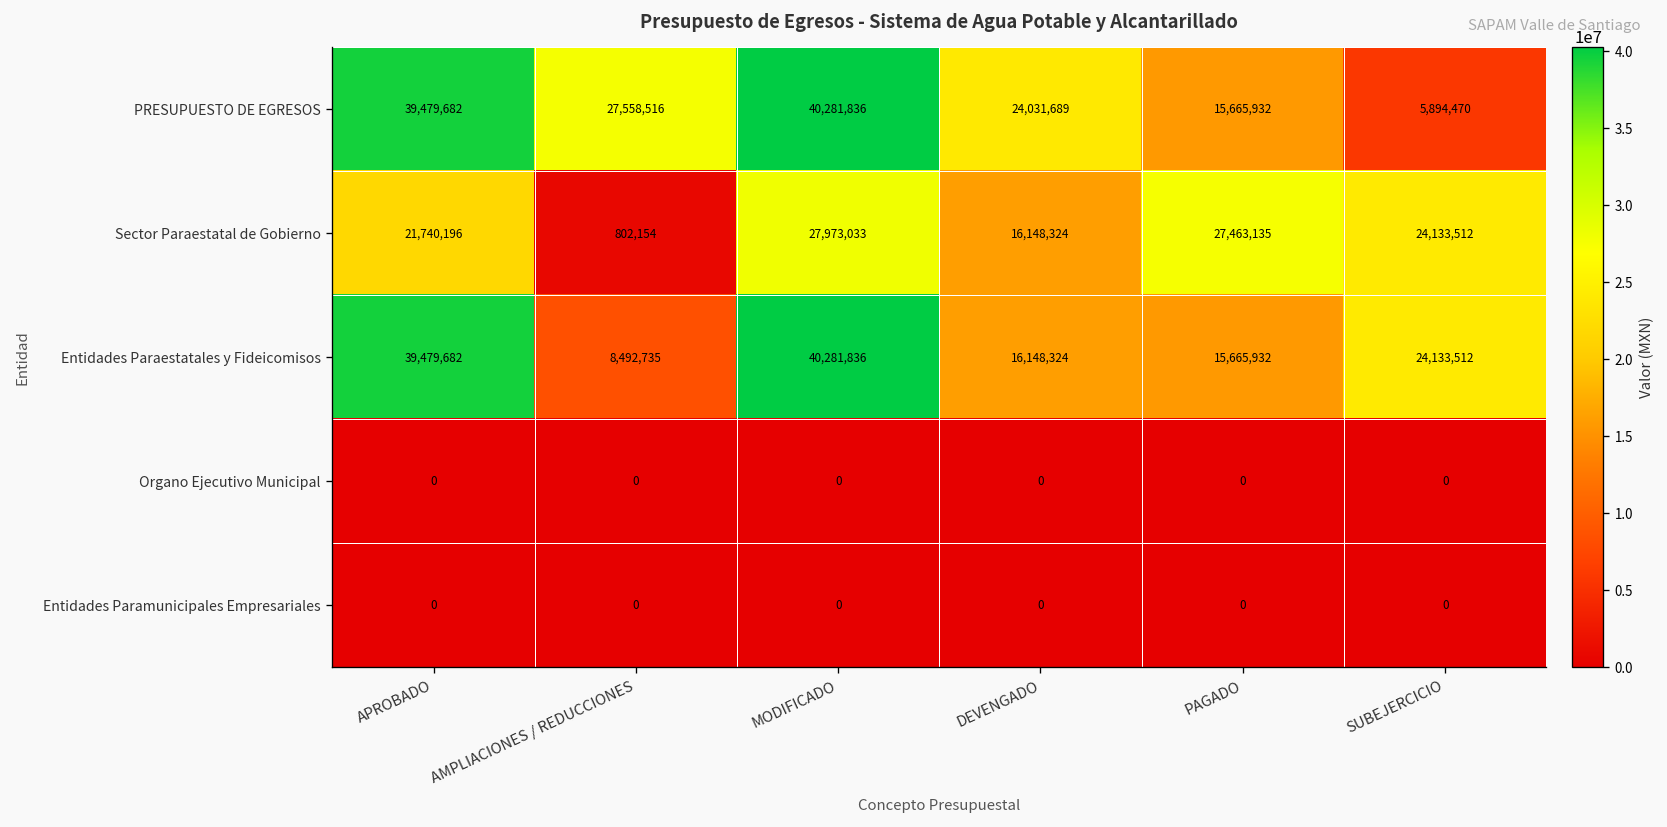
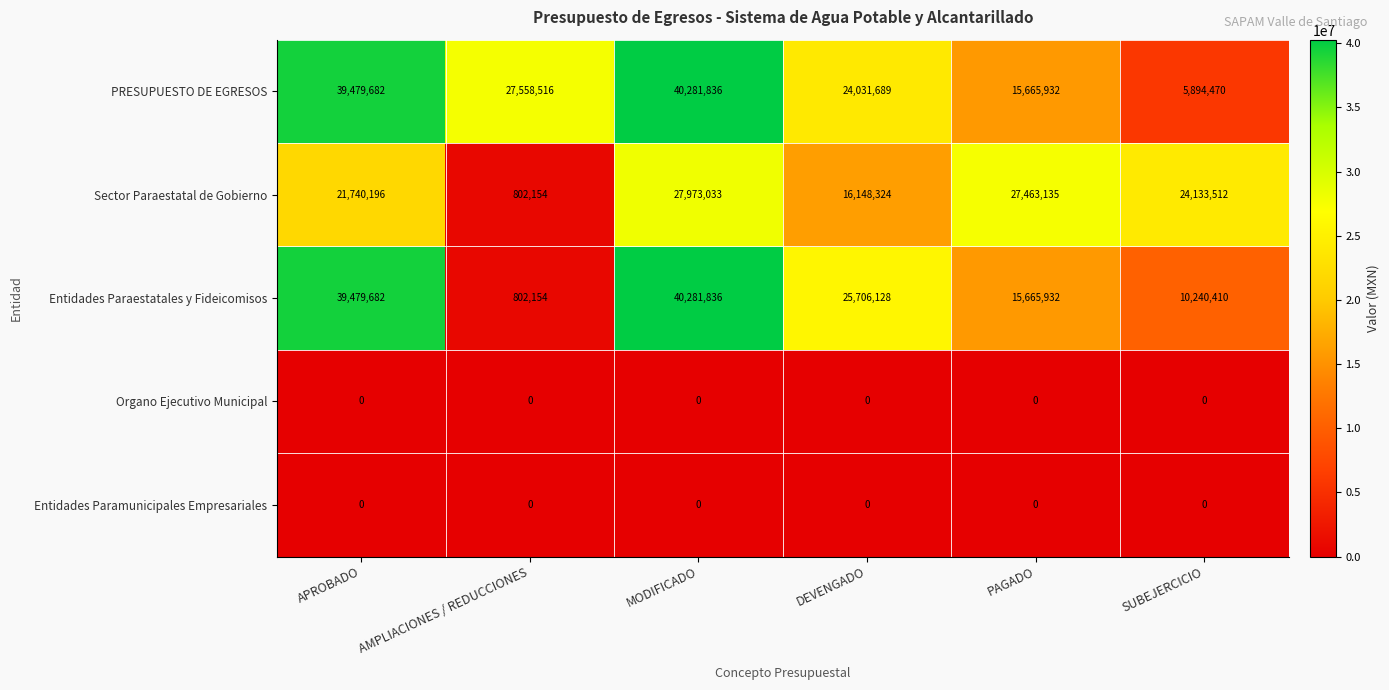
  {
    "PRESUPUESTO DE EGRESOS": {
      "APROBADO": "39,479,682",
      "AMPLIACIONES / REDUCCIONES": "27,558,516",
      "MODIFICADO": "40,281,836",
      "DEVENGADO": "24,031,689",
      "PAGADO": "15,665,932",
      "SUBEJERCICIO": "5,894,470"
    },
    "Sector Paraestatal de Gobierno": {
      "APROBADO": "21,740,196",
      "AMPLIACIONES / REDUCCIONES": "802,154",
      "MODIFICADO": "27,973,033",
      "DEVENGADO": "16,148,324",
      "PAGADO": "27,463,135",
      "SUBEJERCICIO": "24,133,512"
    },
    "Entidades Paraestatales y Fideicomisos": {
      "APROBADO": "39,479,682",
-     "AMPLIACIONES / REDUCCIONES": "8,492,735",
+     "AMPLIACIONES / REDUCCIONES": "802,154",
      "MODIFICADO": "40,281,836",
-     "DEVENGADO": "16,148,324",
+     "DEVENGADO": "25,706,128",
      "PAGADO": "15,665,932",
-     "SUBEJERCICIO": "24,133,512"
+     "SUBEJERCICIO": "10,240,410"
    },
    "Organo Ejecutivo Municipal": {
      "APROBADO": "0",
      "AMPLIACIONES / REDUCCIONES": "0",
      "MODIFICADO": "0",
      "DEVENGADO": "0",
      "PAGADO": "0",
      "SUBEJERCICIO": "0"
    },
    "Entidades Paramunicipales Empresariales": {
      "APROBADO": "0",
      "AMPLIACIONES / REDUCCIONES": "0",
      "MODIFICADO": "0",
      "DEVENGADO": "0",
      "PAGADO": "0",
      "SUBEJERCICIO": "0"
    }
  }
